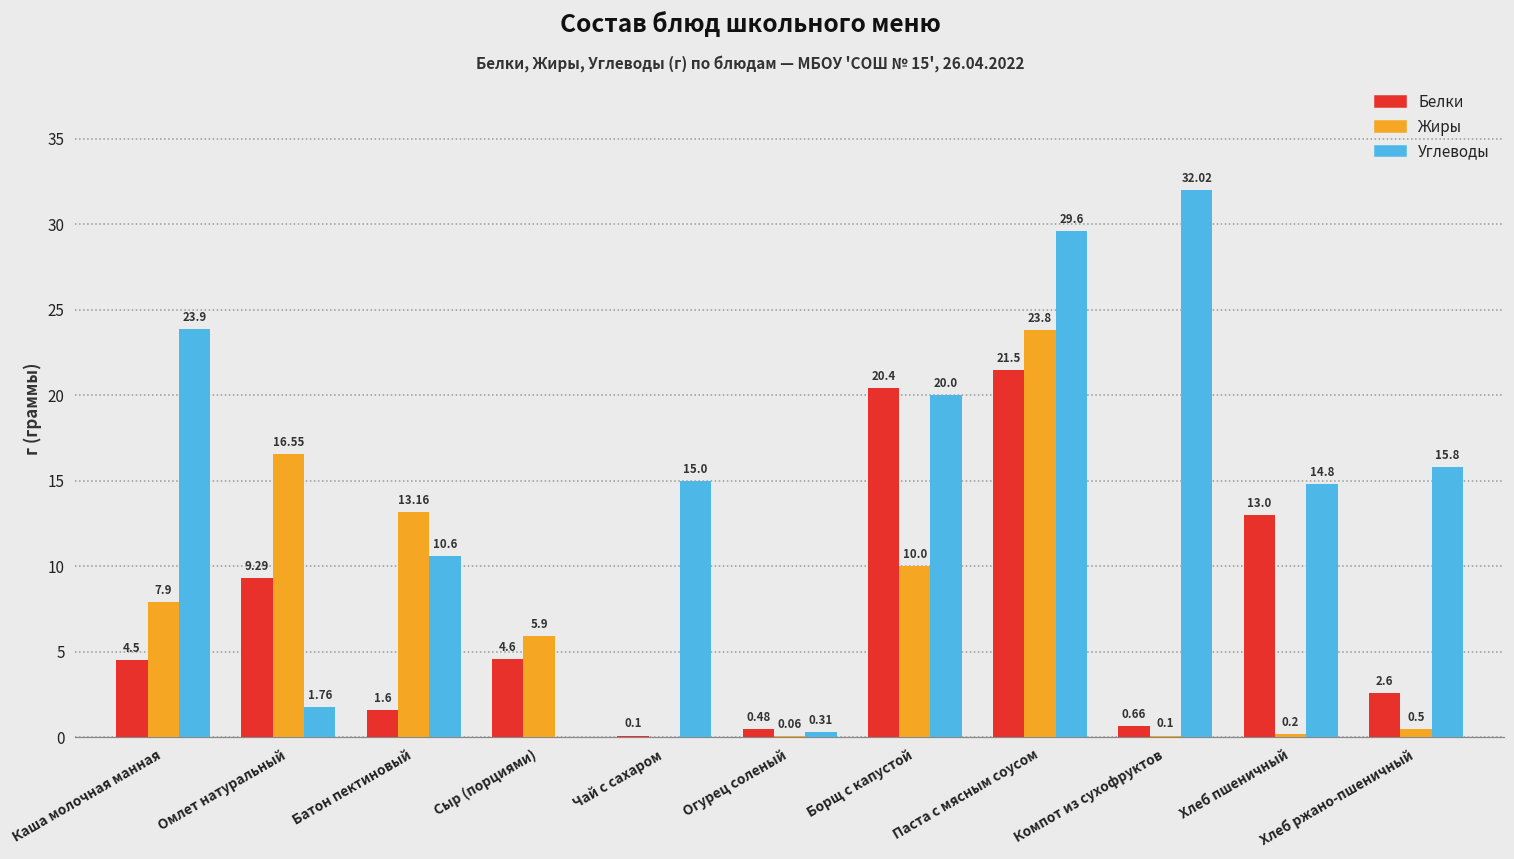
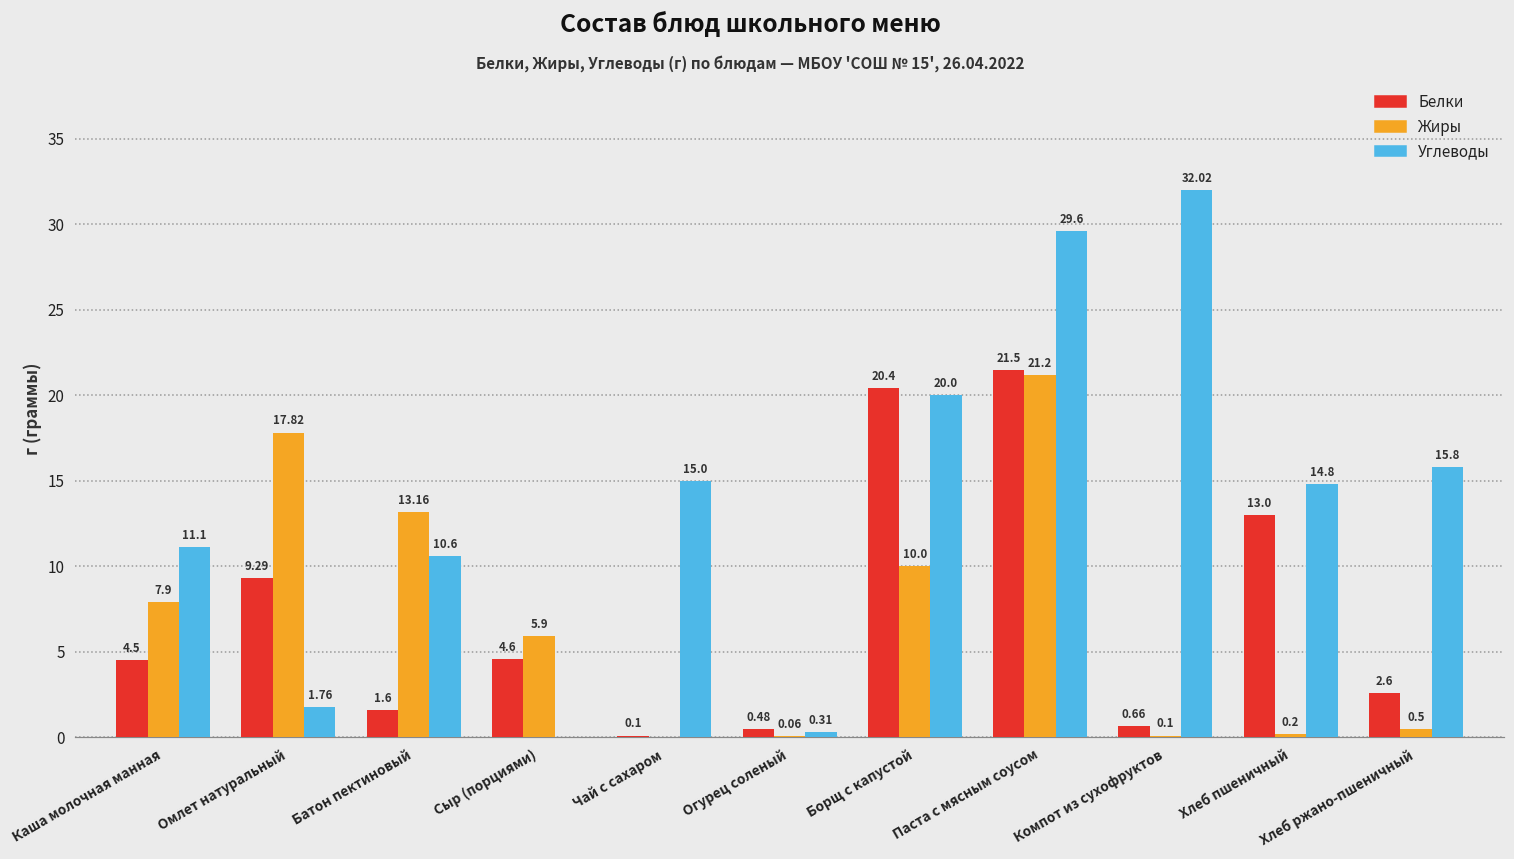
  {
    "Белки": {
      "Каша молочная манная": 4.5,
      "Омлет натуральный": 9.29,
      "Батон пектиновый": 1.6,
      "Сыр (порциями)": 4.6,
      "Чай с сахаром": 0.1,
      "Огурец соленый": 0.48,
      "Борщ с капустой": 20.4,
      "Паста с мясным соусом": 21.5,
      "Компот из сухофруктов": 0.66,
      "Хлеб пшеничный": 13.0,
      "Хлеб ржано-пшеничный": 2.6
    },
    "Жиры": {
      "Каша молочная манная": 7.9,
-     "Омлет натуральный": 16.55,
+     "Омлет натуральный": 17.82,
      "Батон пектиновый": 13.16,
      "Сыр (порциями)": 5.9,
      "Огурец соленый": 0.06,
      "Борщ с капустой": 10.0,
-     "Паста с мясным соусом": 23.8,
+     "Паста с мясным соусом": 21.2,
      "Компот из сухофруктов": 0.1,
      "Хлеб пшеничный": 0.2,
      "Хлеб ржано-пшеничный": 0.5
    },
    "Углеводы": {
-     "Каша молочная манная": 23.9,
+     "Каша молочная манная": 11.1,
      "Омлет натуральный": 1.76,
      "Батон пектиновый": 10.6,
      "Чай с сахаром": 15.0,
      "Огурец соленый": 0.31,
      "Борщ с капустой": 20.0,
      "Паста с мясным соусом": 29.6,
      "Компот из сухофруктов": 32.02,
      "Хлеб пшеничный": 14.8,
      "Хлеб ржано-пшеничный": 15.8
    }
  }
